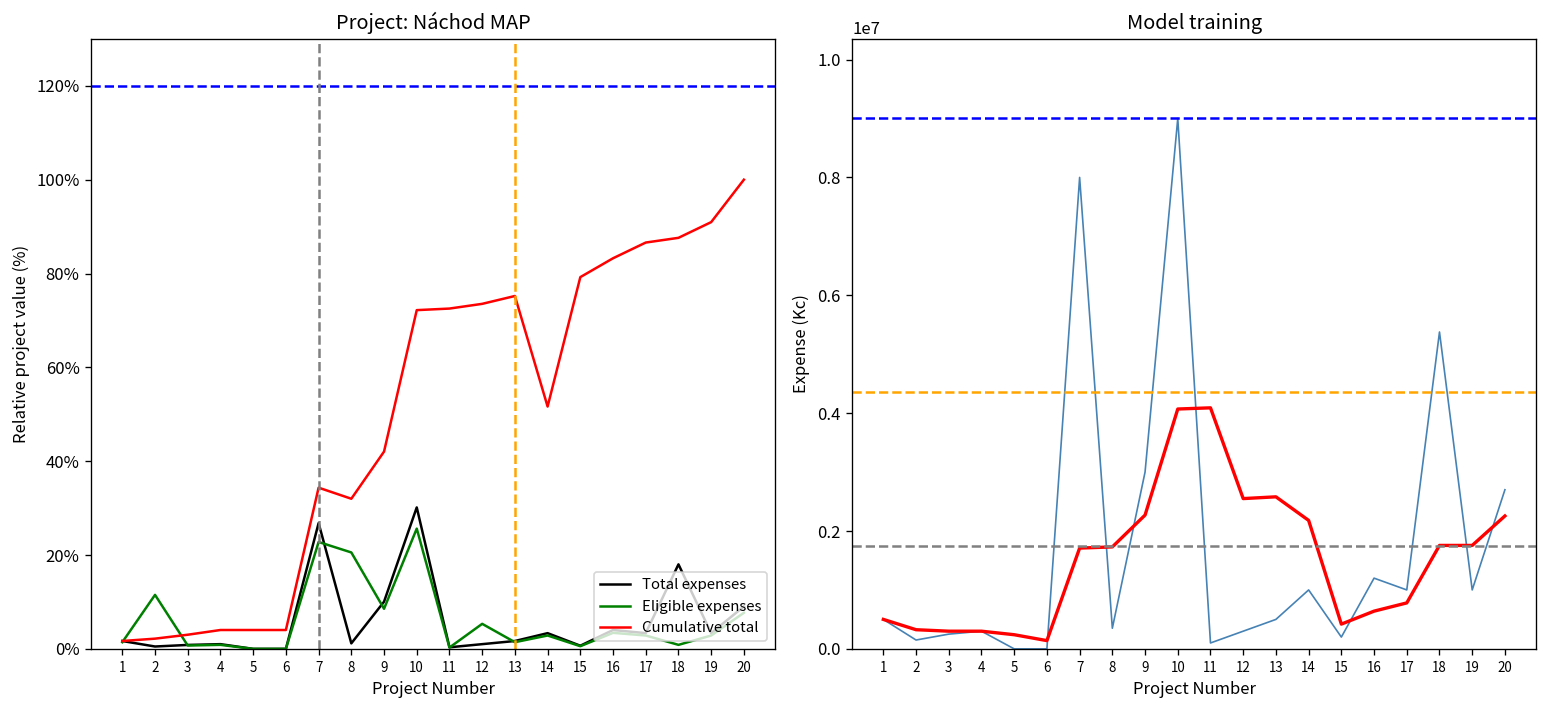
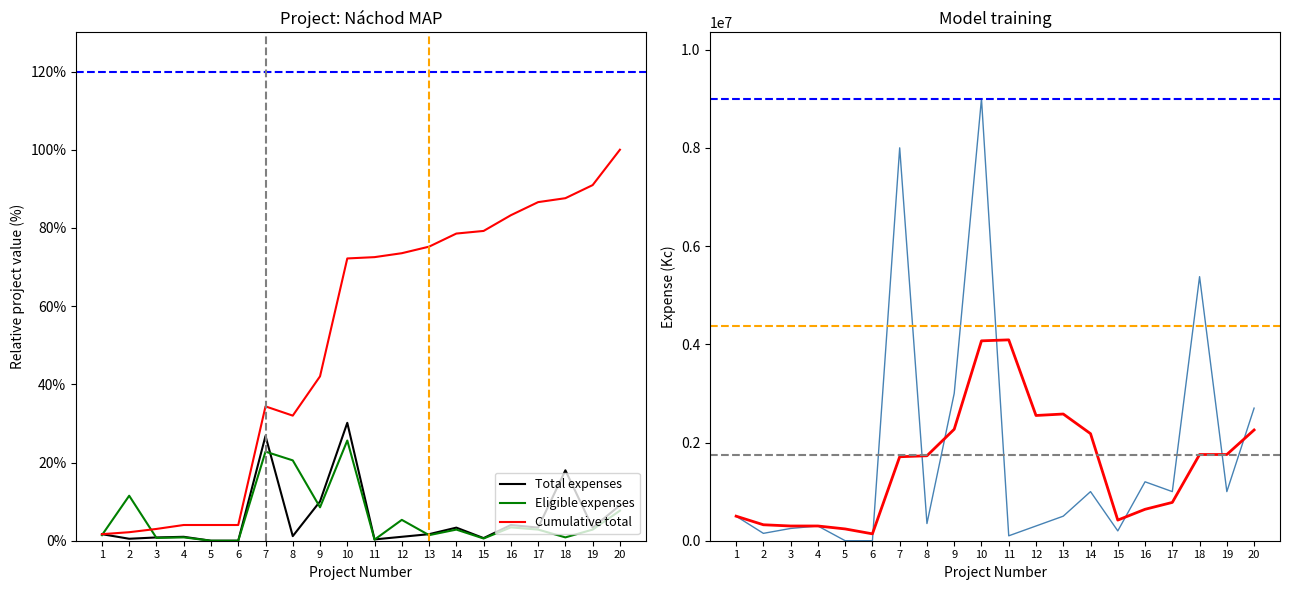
  {
    "Project: Náchod MAP": {
      "Total expenses": {
        "2": "1%",
        "7": "27%",
        "8": "1%",
        "9": "10%",
        "10": "30%",
        "12": "1%",
        "18": "18%"
      },
      "Eligible expenses": {
        "2": "12%",
        "7": "23%",
        "8": "21%",
        "9": "9%",
        "10": "26%",
        "12": "5%",
        "18": "1%"
      },
      "Cumulative total": {
        "2": "2%",
        "3": "3%",
        "4": "4%",
        "5": "4%",
        "6": "4%",
        "7": "34%",
        "8": "32%",
        "9": "42%",
        "10": "72%",
        "11": "73%",
        "12": "74%",
        "13": "75%",
-       "14": "52%",
+       "14": "79%",
        "15": "79%",
        "16": "83%",
        "17": "87%",
        "18": "88%",
        "19": "91%",
        "20": "100%"
      }
    }
  }
